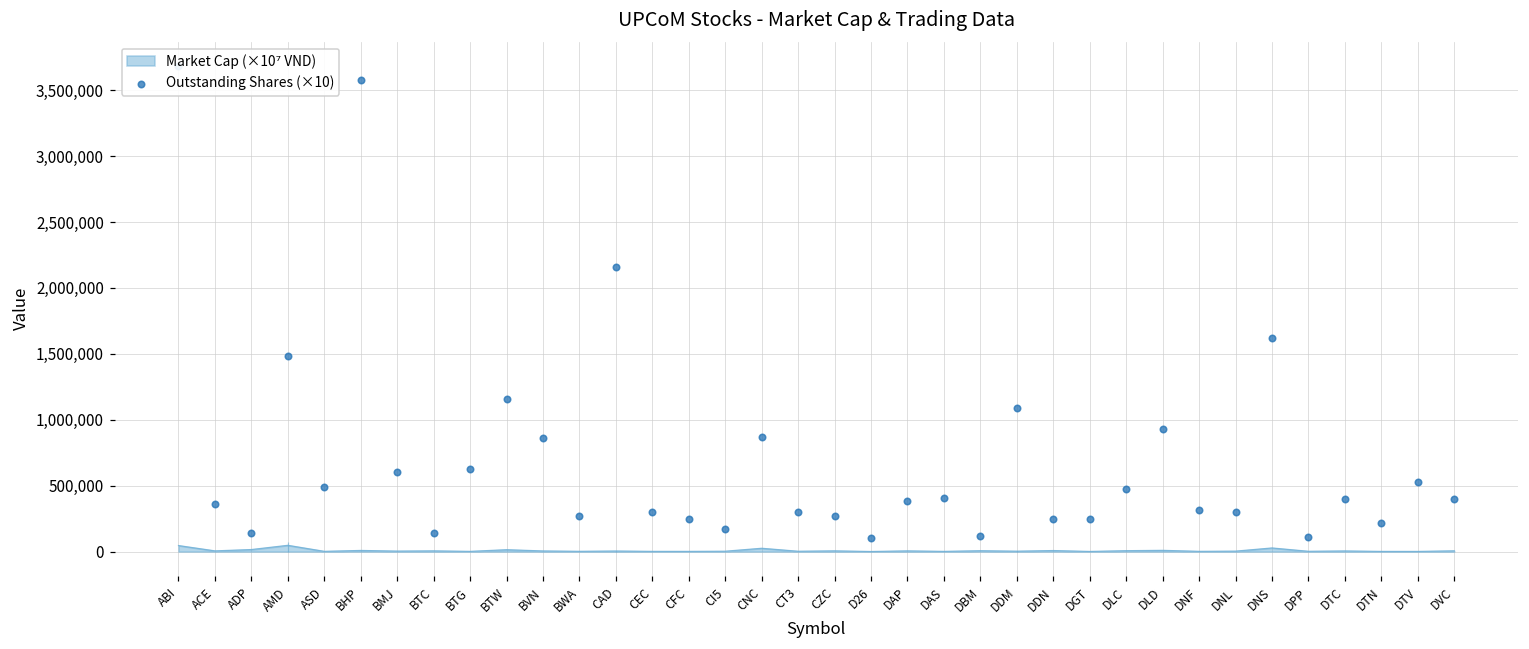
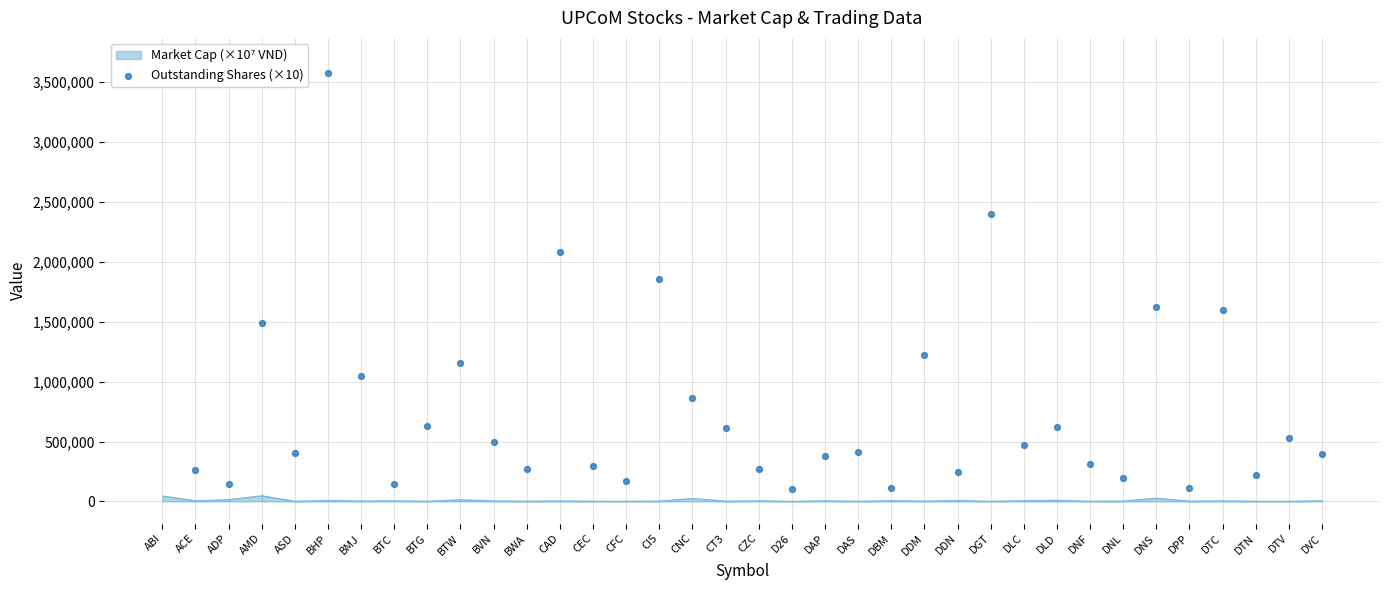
  {
    "Market Cap (×10⁷ VND)": {
      "ABI": "50,000",
      "ACE": "10,000",
      "ADP": "20,000",
      "AMD": "50,000",
      "ASD": "0",
      "BHP": "10,000",
      "BMJ": "0",
      "BTC": "10,000",
      "BTG": "0",
      "BTW": "10,000",
      "BVN": "0",
      "BWA": "0",
      "CAD": "0",
      "CEC": "0",
      "CFC": "0",
      "CI5": "0",
      "CNC": "30,000",
      "CT3": "0",
      "CZC": "10,000",
      "D26": "0",
      "DAP": "10,000",
      "DAS": "0",
      "DBM": "10,000",
      "DDM": "0",
      "DDN": "10,000",
      "DGT": "0",
      "DLC": "10,000",
      "DLD": "10,000",
      "DNF": "0",
      "DNL": "0",
      "DNS": "30,000",
      "DPP": "0",
      "DTC": "0",
      "DTN": "0",
      "DTV": "0",
      "DVC": "10,000"
    },
    "Outstanding Shares (×10)": {
-     "ACE": "360,000",
-     "ASD": "490,000",
-     "BMJ": "600,000",
-     "BVN": "870,000",
-     "CAD": "2,160,000",
-     "CFC": "240,000",
-     "CI5": "170,000",
-     "CT3": "300,000",
-     "DDM": "1,090,000",
-     "DGT": "250,000",
-     "DLD": "930,000",
-     "DNL": "300,000",
-     "DTC": "400,000"
+     "ACE": "270,000",
+     "ASD": "400,000",
+     "BMJ": "1,050,000",
+     "BVN": "500,000",
+     "CAD": "2,080,000",
+     "CFC": "170,000",
+     "CI5": "1,860,000",
+     "CT3": "610,000",
+     "DDM": "1,220,000",
+     "DGT": "2,400,000",
+     "DLD": "620,000",
+     "DNL": "200,000",
+     "DTC": "1,600,000"
    }
  }
